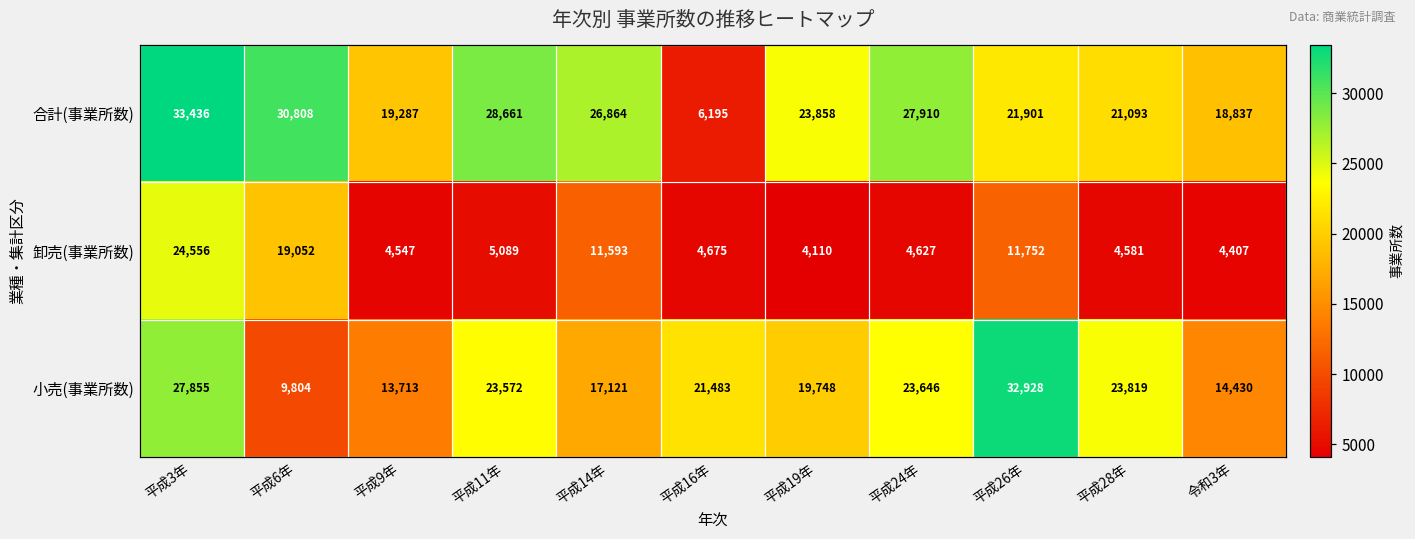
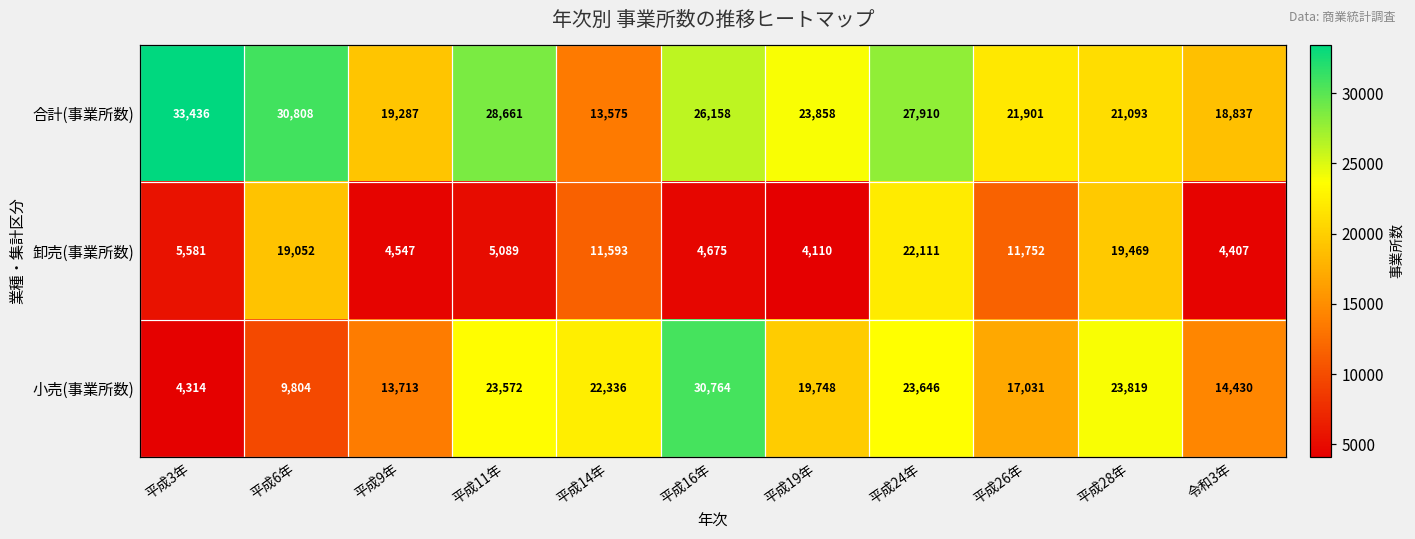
  {
    "合計(事業所数)": {
      "平成3年": "33,436",
      "平成6年": "30,808",
      "平成9年": "19,287",
      "平成11年": "28,661",
-     "平成14年": "26,864",
-     "平成16年": "6,195",
+     "平成14年": "13,575",
+     "平成16年": "26,158",
      "平成19年": "23,858",
      "平成24年": "27,910",
      "平成26年": "21,901",
      "平成28年": "21,093",
      "令和3年": "18,837"
    },
    "卸売(事業所数)": {
-     "平成3年": "24,556",
+     "平成3年": "5,581",
      "平成6年": "19,052",
      "平成9年": "4,547",
      "平成11年": "5,089",
      "平成14年": "11,593",
      "平成16年": "4,675",
      "平成19年": "4,110",
-     "平成24年": "4,627",
+     "平成24年": "22,111",
      "平成26年": "11,752",
-     "平成28年": "4,581",
+     "平成28年": "19,469",
      "令和3年": "4,407"
    },
    "小売(事業所数)": {
-     "平成3年": "27,855",
+     "平成3年": "4,314",
      "平成6年": "9,804",
      "平成9年": "13,713",
      "平成11年": "23,572",
-     "平成14年": "17,121",
-     "平成16年": "21,483",
+     "平成14年": "22,336",
+     "平成16年": "30,764",
      "平成19年": "19,748",
      "平成24年": "23,646",
-     "平成26年": "32,928",
+     "平成26年": "17,031",
      "平成28年": "23,819",
      "令和3年": "14,430"
    }
  }
